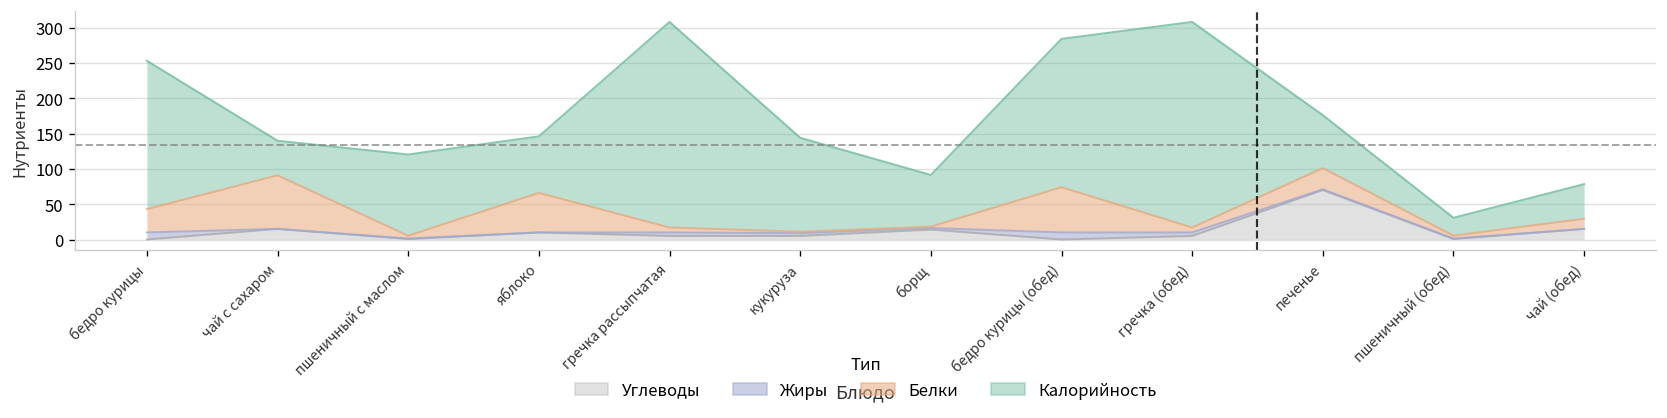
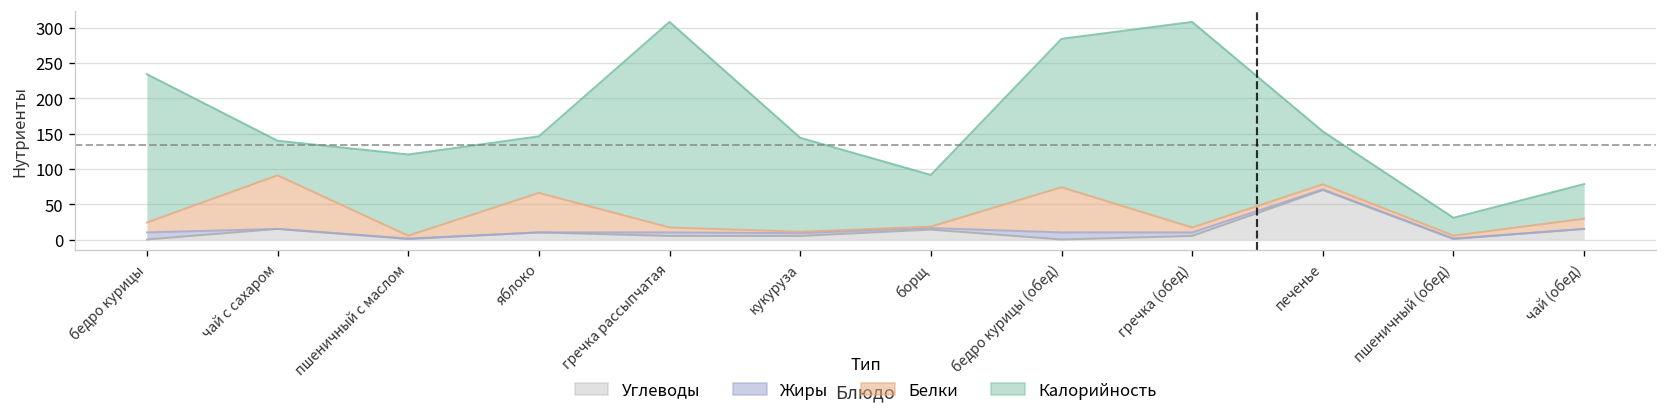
  {
    "Белки": {
-     "бедро курицы": 30,
+     "бедро курицы": 10,
      "чай с сахаром": 80,
      "яблоко": 60,
      "гречка рассыпчатая": 10,
      "бедро курицы (обед)": 60,
      "гречка (обед)": 10,
-     "печенье": 30,
+     "печенье": 10,
      "чай (обед)": 10
    }
  }
